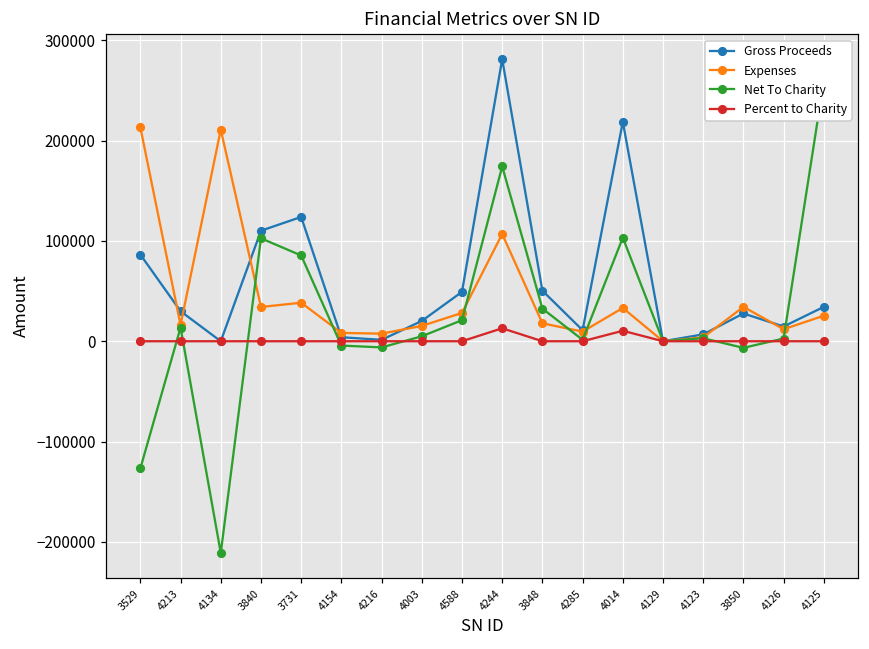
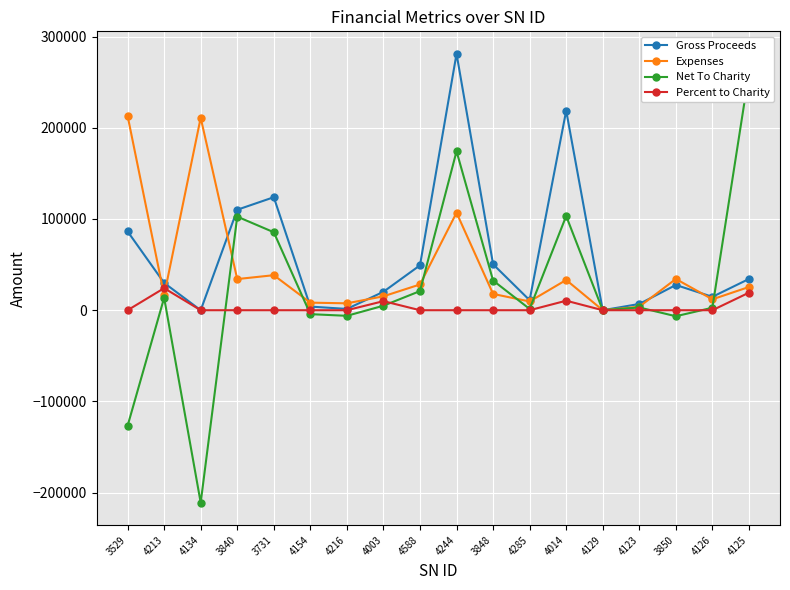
  {
    "Gross Proceeds": {
      "3529": 90000,
      "4213": 30000,
      "3840": 110000,
      "3731": 120000,
      "4154": 0,
      "4003": 20000,
      "4588": 50000,
      "4244": 280000,
      "3848": 50000,
      "4014": 220000,
      "4123": 10000,
      "3850": 30000,
      "4125": 30000
    },
    "Expenses": {
      "3529": 210000,
      "4134": 210000,
      "3840": 30000,
      "3731": 40000,
      "4154": 10000,
      "4216": 10000,
      "4003": 20000,
      "4588": 30000,
      "4244": 110000,
      "3848": 20000,
      "4014": 30000,
      "3850": 30000,
      "4125": 30000
    },
    "Net To Charity": {
      "3529": -130000,
      "4134": -210000,
      "3840": 100000,
      "3731": 90000,
      "4154": 0,
      "4216": -10000,
      "4003": 0,
      "4588": 20000,
      "4244": 170000,
      "3848": 30000,
      "4014": 100000,
      "3850": -10000
    },
    "Percent to Charity": {
      "3529": 0,
-     "4213": 0,
+     "4213": 20000,
      "3840": 0,
      "3731": 0,
      "4154": 0,
-     "4003": 0,
+     "4003": 10000,
      "4588": 0,
-     "4244": 10000,
+     "4244": 0,
      "3848": 0,
      "4014": 10000,
      "4123": 0,
      "3850": 0,
-     "4125": 0
+     "4125": 20000
    }
  }
